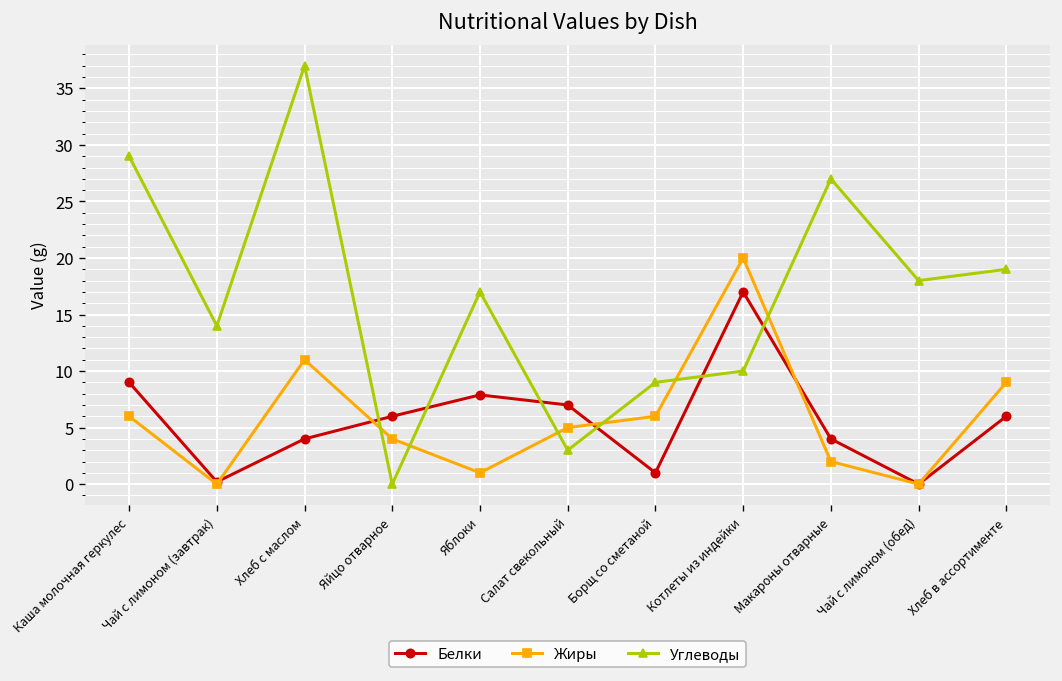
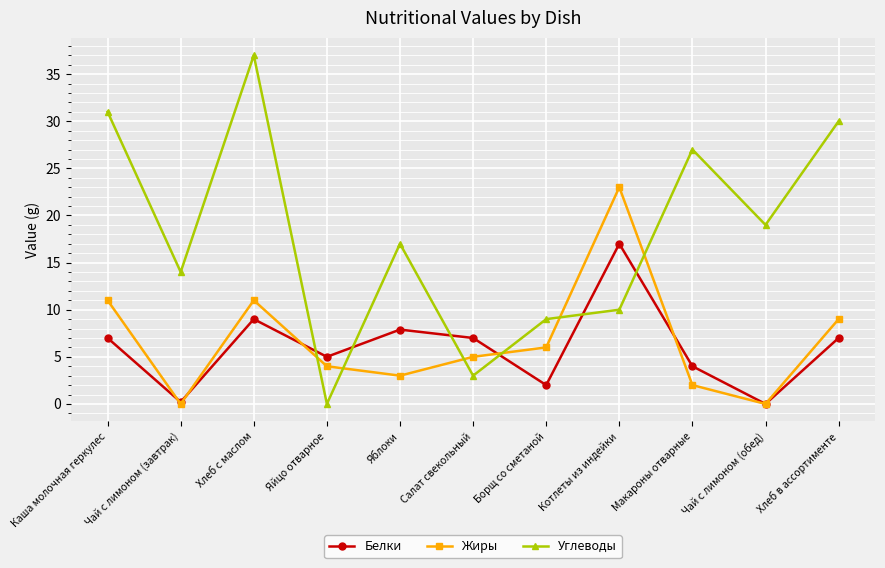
  {
    "Белки": {
-     "Каша молочная геркулес": 9,
-     "Хлеб с маслом": 4,
-     "Яйцо отварное": 6,
+     "Каша молочная геркулес": 7,
+     "Хлеб с маслом": 9,
+     "Яйцо отварное": 5,
      "Яблоки": 8,
      "Салат свекольный": 7,
-     "Борщ со сметаной": 1,
+     "Борщ со сметаной": 2,
      "Котлеты из индейки": 17,
      "Макароны отварные": 4,
-     "Хлеб в ассортименте": 6
+     "Хлеб в ассортименте": 7
    },
    "Жиры": {
-     "Каша молочная геркулес": 6,
+     "Каша молочная геркулес": 11,
      "Хлеб с маслом": 11,
      "Яйцо отварное": 4,
-     "Яблоки": 1,
+     "Яблоки": 3,
      "Салат свекольный": 5,
      "Борщ со сметаной": 6,
-     "Котлеты из индейки": 20,
+     "Котлеты из индейки": 23,
      "Макароны отварные": 2,
      "Хлеб в ассортименте": 9
    },
    "Углеводы": {
-     "Каша молочная геркулес": 29,
+     "Каша молочная геркулес": 31,
      "Чай с лимоном (завтрак)": 14,
      "Хлеб с маслом": 37,
      "Яйцо отварное": 0,
      "Яблоки": 17,
      "Салат свекольный": 3,
      "Борщ со сметаной": 9,
      "Котлеты из индейки": 10,
      "Макароны отварные": 27,
-     "Чай с лимоном (обед)": 18,
-     "Хлеб в ассортименте": 19
+     "Чай с лимоном (обед)": 19,
+     "Хлеб в ассортименте": 30
    }
  }
